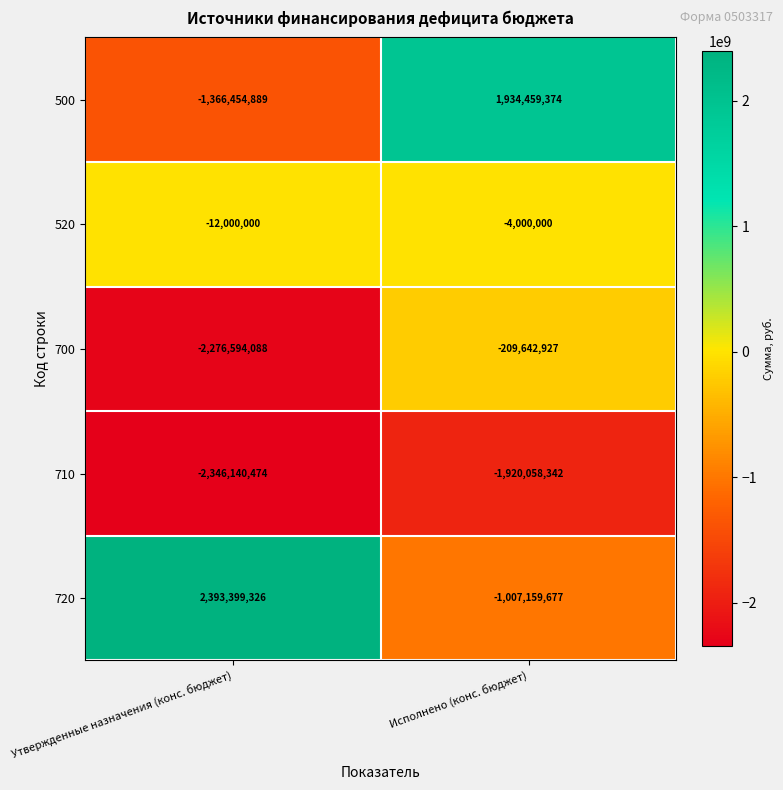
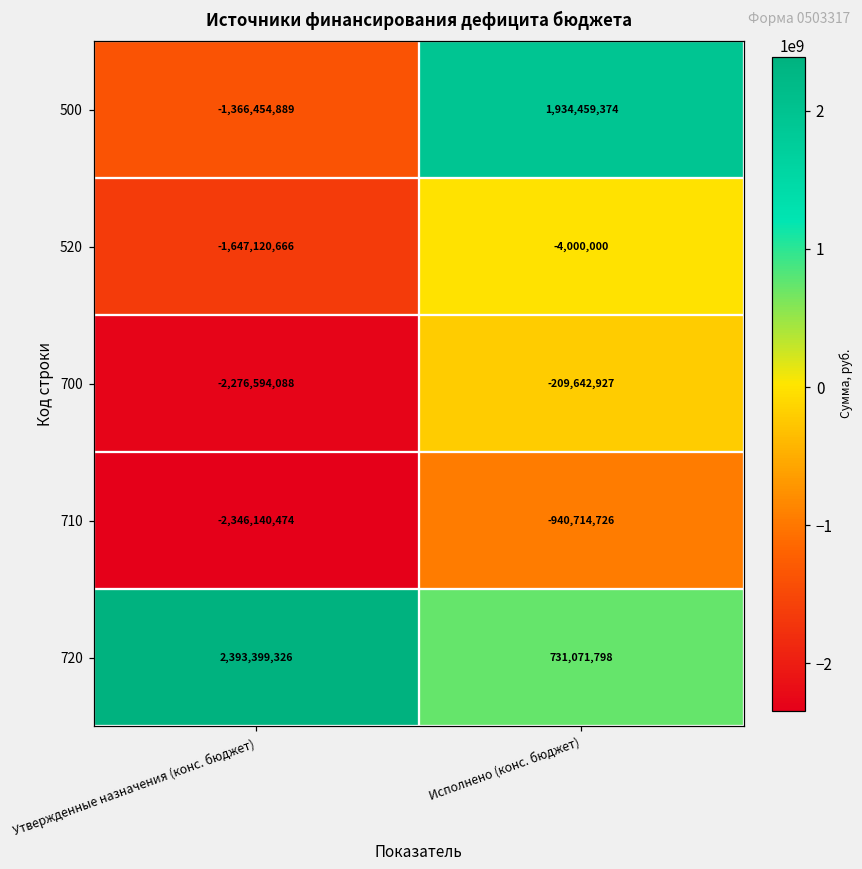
  {
    "500": {
      "Утвержденные назначения (конс. бюджет)": "-1,366,454,889",
      "Исполнено (конс. бюджет)": "1,934,459,374"
    },
    "520": {
-     "Утвержденные назначения (конс. бюджет)": "-12,000,000",
+     "Утвержденные назначения (конс. бюджет)": "-1,647,120,666",
      "Исполнено (конс. бюджет)": "-4,000,000"
    },
    "700": {
      "Утвержденные назначения (конс. бюджет)": "-2,276,594,088",
      "Исполнено (конс. бюджет)": "-209,642,927"
    },
    "710": {
      "Утвержденные назначения (конс. бюджет)": "-2,346,140,474",
-     "Исполнено (конс. бюджет)": "-1,920,058,342"
+     "Исполнено (конс. бюджет)": "-940,714,726"
    },
    "720": {
      "Утвержденные назначения (конс. бюджет)": "2,393,399,326",
-     "Исполнено (конс. бюджет)": "-1,007,159,677"
+     "Исполнено (конс. бюджет)": "731,071,798"
    }
  }
